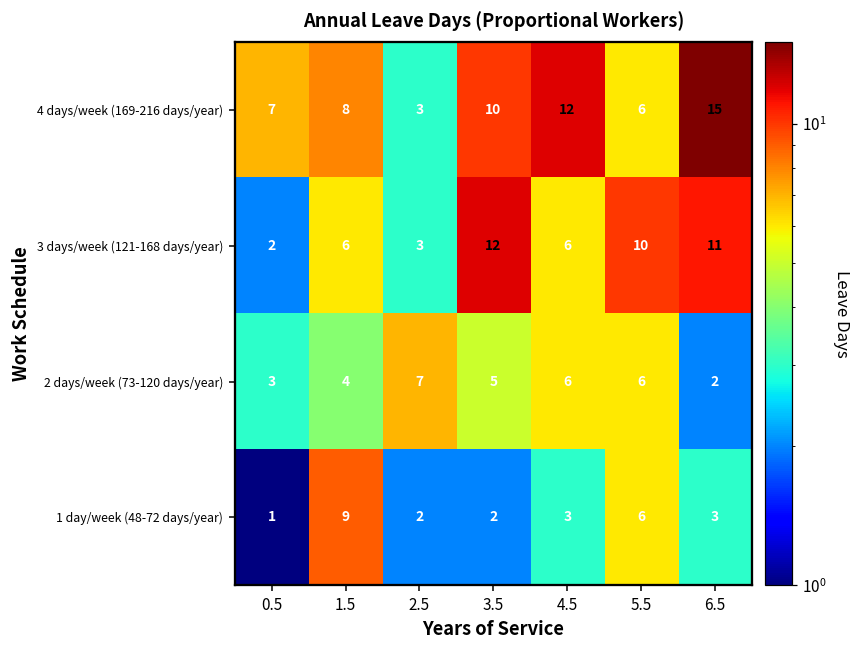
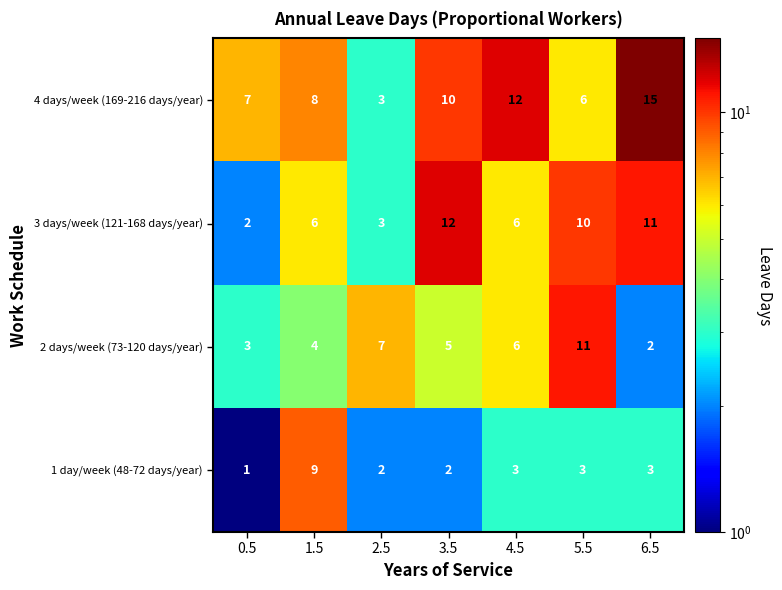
  {
    "4 days/week (169-216 days/year)": {
      "0.5": 7,
      "1.5": 8,
      "2.5": 3,
      "3.5": 10,
      "4.5": 12,
      "5.5": 6,
      "6.5": 15
    },
    "3 days/week (121-168 days/year)": {
      "0.5": 2,
      "1.5": 6,
      "2.5": 3,
      "3.5": 12,
      "4.5": 6,
      "5.5": 10,
      "6.5": 11
    },
    "2 days/week (73-120 days/year)": {
      "0.5": 3,
      "1.5": 4,
      "2.5": 7,
      "3.5": 5,
      "4.5": 6,
-     "5.5": 6,
+     "5.5": 11,
      "6.5": 2
    },
    "1 day/week (48-72 days/year)": {
      "0.5": 1,
      "1.5": 9,
      "2.5": 2,
      "3.5": 2,
      "4.5": 3,
-     "5.5": 6,
+     "5.5": 3,
      "6.5": 3
    }
  }
